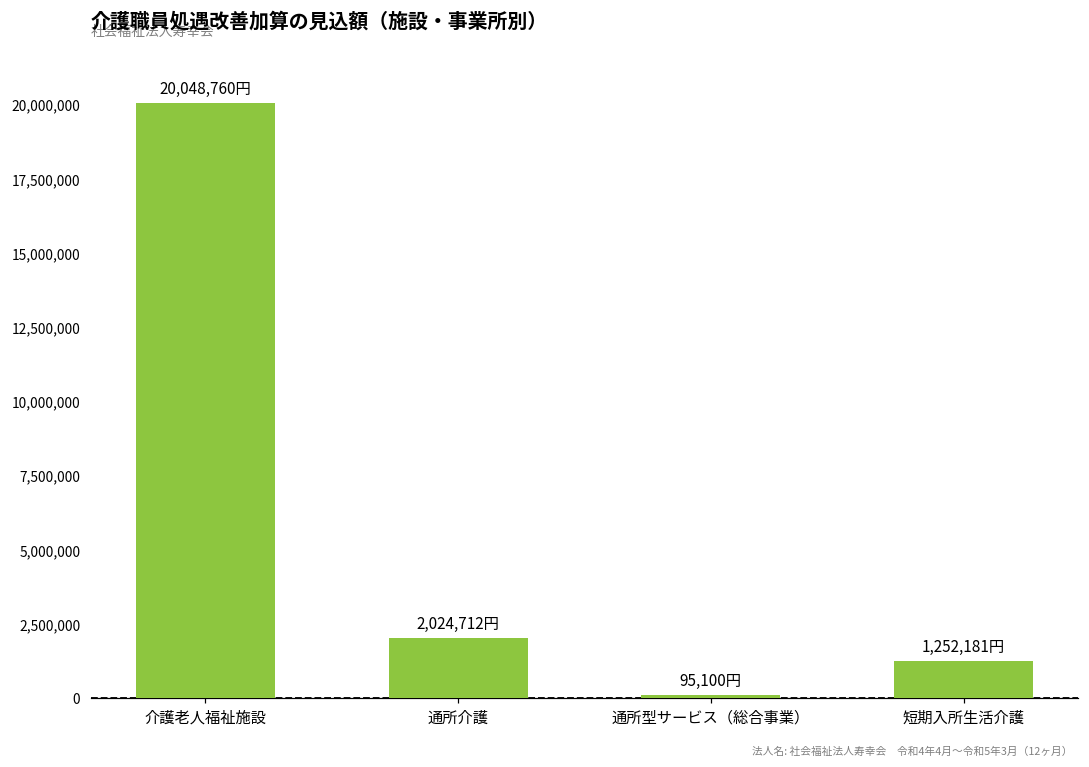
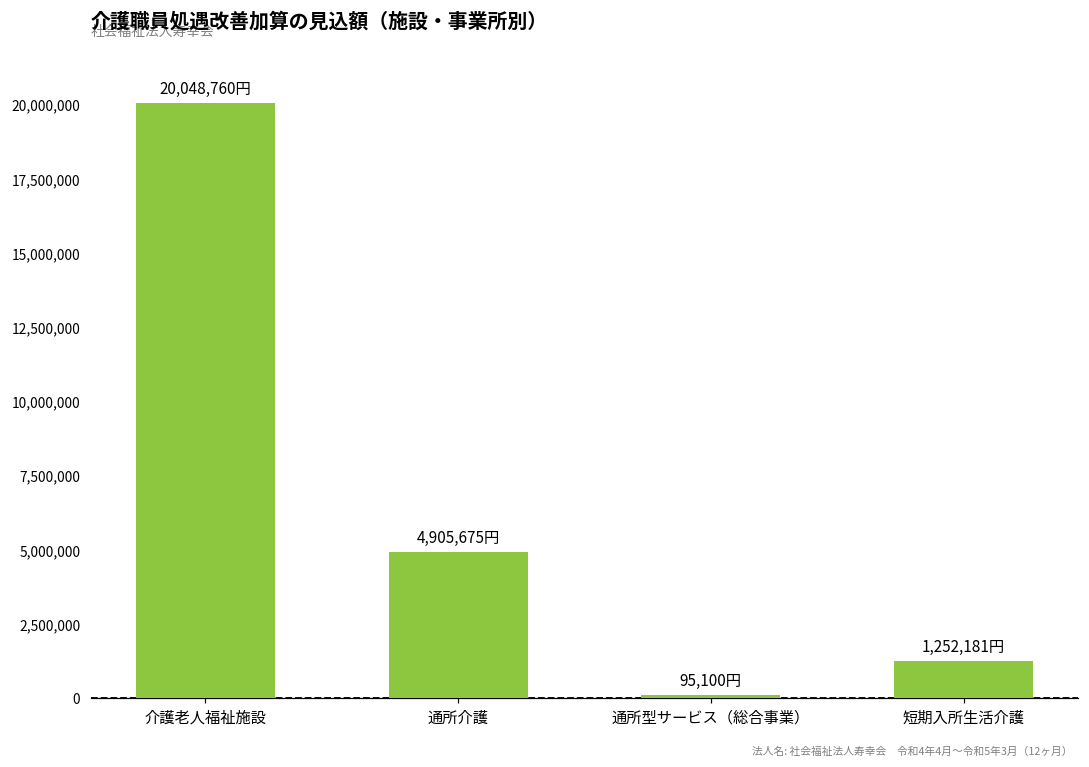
  {
    "介護老人福祉施設": "20,048,760円",
-   "通所介護": "2,024,712円",
+   "通所介護": "4,905,675円",
    "通所型サービス（総合事業）": "95,100円",
    "短期入所生活介護": "1,252,181円"
  }
